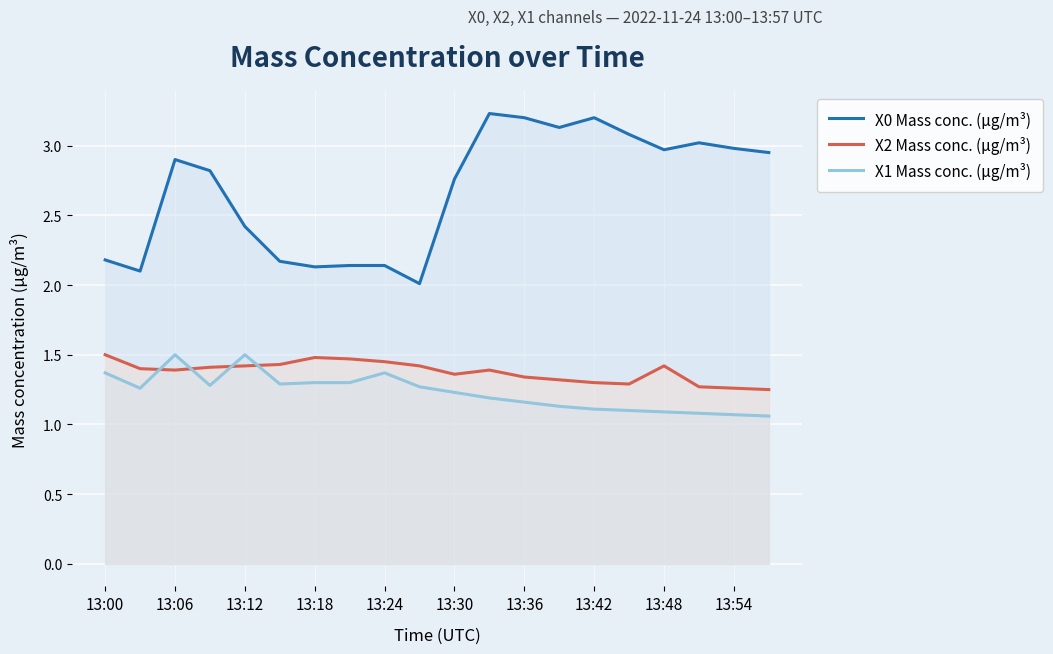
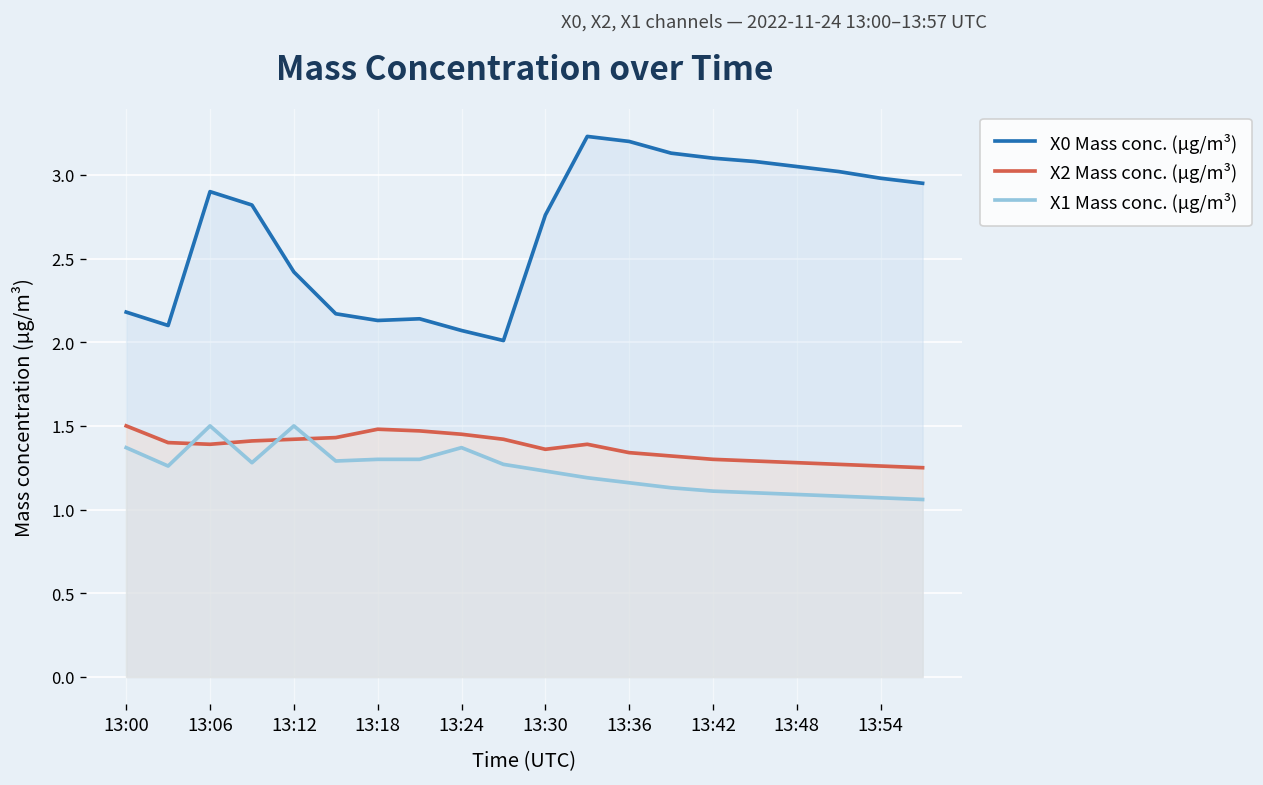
  {
    "X0 Mass conc. (μg/m³)": {
      "13:00": 2.18,
      "13:06": 2.90,
      "13:12": 2.42,
      "13:18": 2.13,
-     "13:24": 2.14,
+     "13:24": 2.07,
      "13:30": 2.76,
      "13:36": 3.20,
-     "13:42": 3.2,
-     "13:48": 2.97,
+     "13:42": 3.1,
+     "13:48": 3.05,
      "13:54": 2.98
    },
    "X2 Mass conc. (μg/m³)": {
      "13:00": 1.50,
      "13:06": 1.39,
      "13:12": 1.42,
      "13:18": 1.48,
      "13:24": 1.45,
      "13:30": 1.36,
      "13:36": 1.34,
      "13:42": 1.30,
-     "13:48": 1.42,
+     "13:48": 1.28,
      "13:54": 1.26
    },
    "X1 Mass conc. (μg/m³)": {
      "13:00": 1.37,
      "13:06": 1.50,
      "13:12": 1.50,
      "13:18": 1.30,
      "13:24": 1.37,
      "13:30": 1.23,
      "13:36": 1.16,
      "13:42": 1.11,
      "13:48": 1.09,
      "13:54": 1.07
    }
  }
